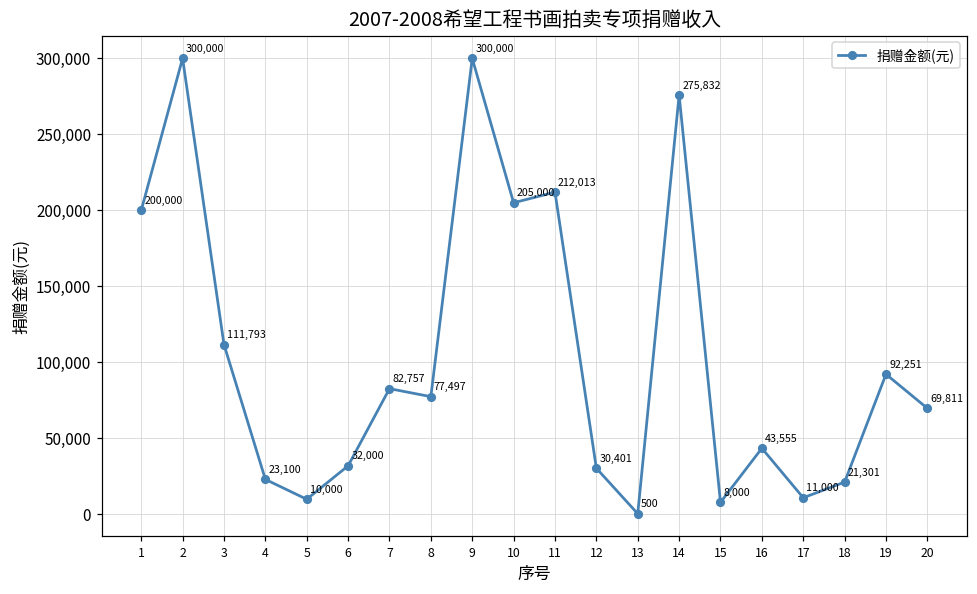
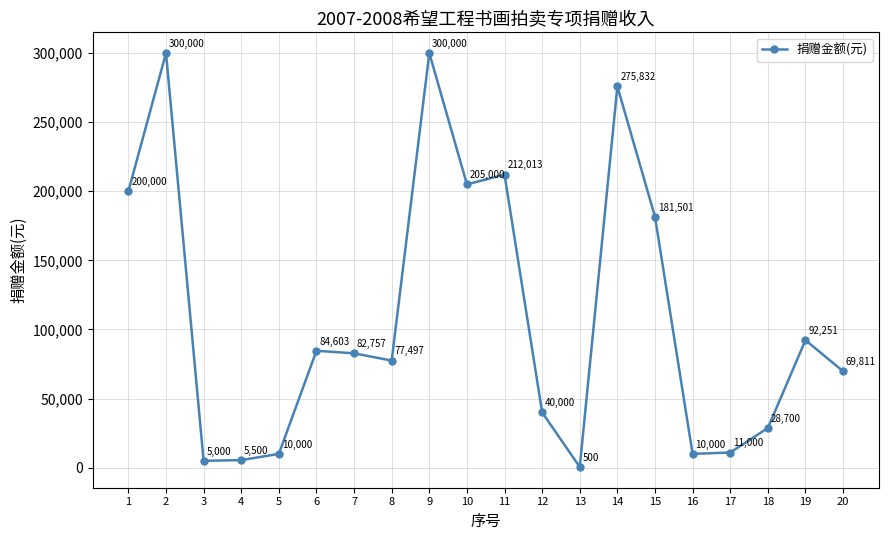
  {
    "1": "200,000",
    "2": "300,000",
-   "3": "111,793",
-   "4": "23,100",
+   "3": "5,000",
+   "4": "5,500",
    "5": "10,000",
-   "6": "32,000",
+   "6": "84,603",
    "7": "82,757",
    "8": "77,497",
    "9": "300,000",
    "11": "212,013",
-   "12": "30,401",
+   "12": "40,000",
    "13": "500",
    "14": "275,832",
-   "15": "8,000",
-   "16": "43,555",
+   "15": "181,501",
+   "16": "10,000",
    "17": "11,000",
-   "18": "21,301",
+   "18": "28,700",
    "19": "92,251",
    "20": "69,811"
  }
